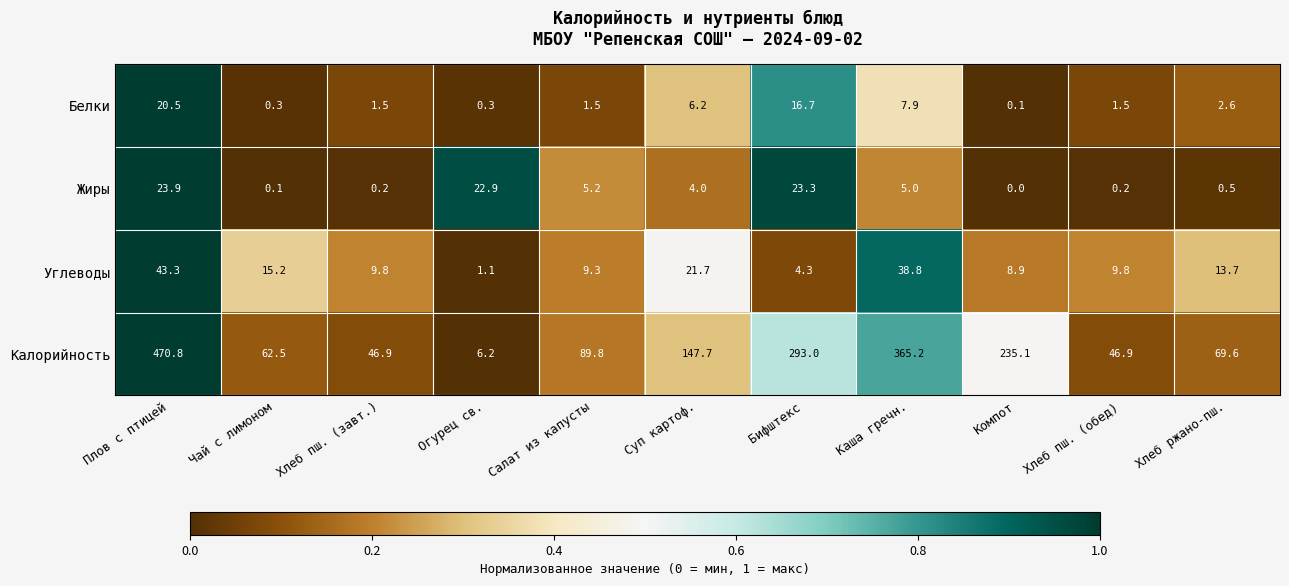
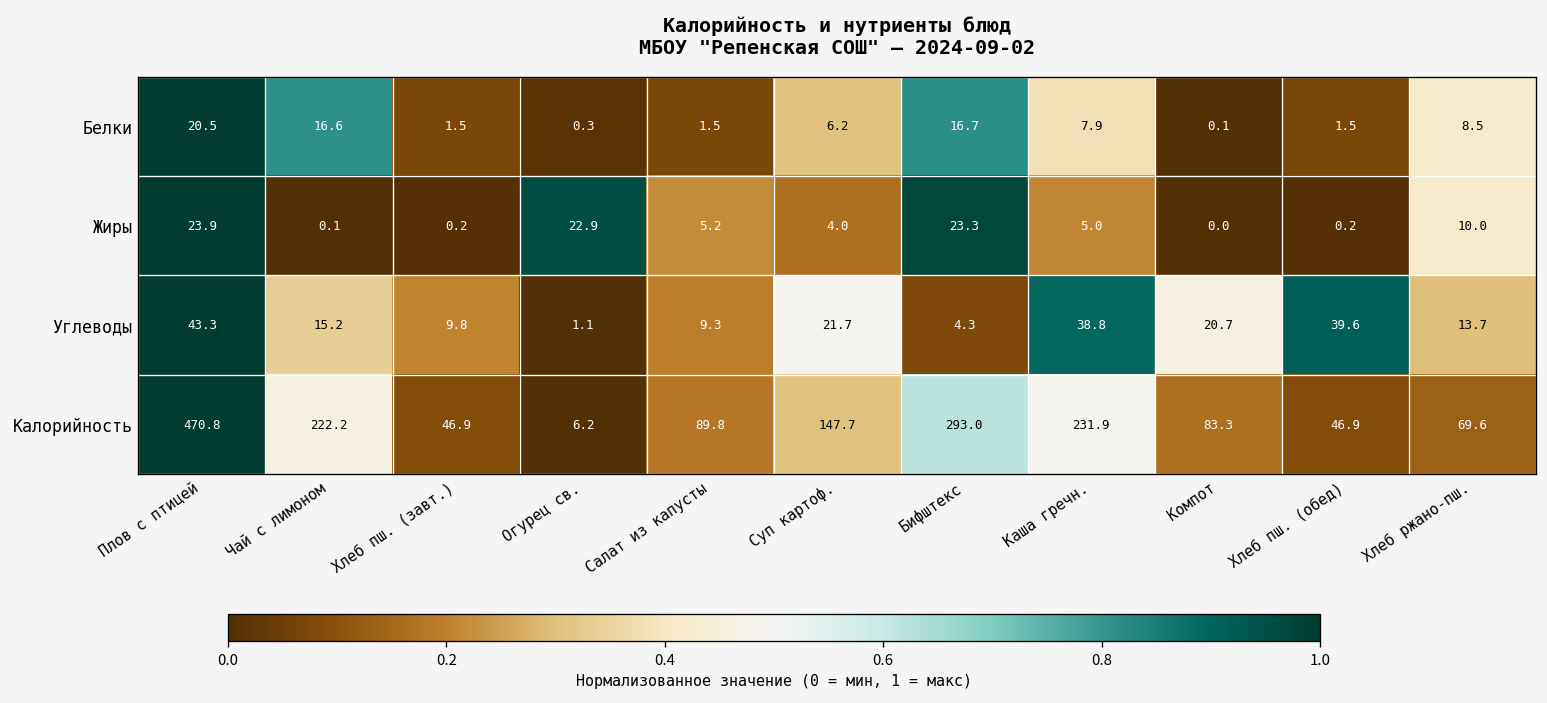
  {
    "Белки": {
      "Плов с птицей": 20.5,
-     "Чай с лимоном": 0.3,
+     "Чай с лимоном": 16.6,
      "Хлеб пш. (завт.)": 1.5,
      "Огурец св.": 0.3,
      "Салат из капусты": 1.5,
      "Суп картоф.": 6.2,
      "Бифштекс": 16.7,
      "Каша гречн.": 7.9,
      "Компот": 0.1,
      "Хлеб пш. (обед)": 1.5,
-     "Хлеб ржано-пш.": 2.6
+     "Хлеб ржано-пш.": 8.5
    },
    "Жиры": {
      "Плов с птицей": 23.9,
      "Чай с лимоном": 0.1,
      "Хлеб пш. (завт.)": 0.2,
      "Огурец св.": 22.9,
      "Салат из капусты": 5.2,
      "Суп картоф.": 4.0,
      "Бифштекс": 23.3,
      "Каша гречн.": 5.0,
      "Компот": 0.0,
      "Хлеб пш. (обед)": 0.2,
-     "Хлеб ржано-пш.": 0.5
+     "Хлеб ржано-пш.": 10.0
    },
    "Углеводы": {
      "Плов с птицей": 43.3,
      "Чай с лимоном": 15.2,
      "Хлеб пш. (завт.)": 9.8,
      "Огурец св.": 1.1,
      "Салат из капусты": 9.3,
      "Суп картоф.": 21.7,
      "Бифштекс": 4.3,
      "Каша гречн.": 38.8,
-     "Компот": 8.9,
-     "Хлеб пш. (обед)": 9.8,
+     "Компот": 20.7,
+     "Хлеб пш. (обед)": 39.6,
      "Хлеб ржано-пш.": 13.7
    },
    "Калорийность": {
      "Плов с птицей": 470.8,
-     "Чай с лимоном": 62.5,
+     "Чай с лимоном": 222.2,
      "Хлеб пш. (завт.)": 46.9,
      "Огурец св.": 6.2,
      "Салат из капусты": 89.8,
      "Суп картоф.": 147.7,
      "Бифштекс": 293.0,
-     "Каша гречн.": 365.2,
-     "Компот": 235.1,
+     "Каша гречн.": 231.9,
+     "Компот": 83.3,
      "Хлеб пш. (обед)": 46.9,
      "Хлеб ржано-пш.": 69.6
    }
  }
